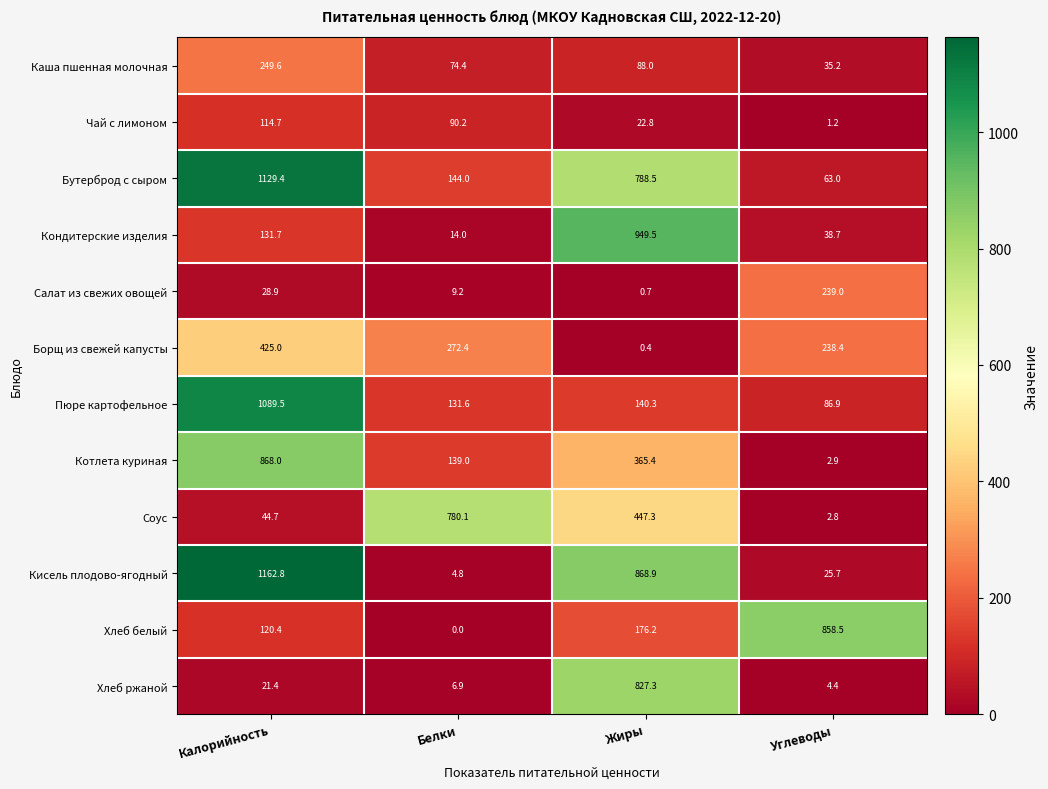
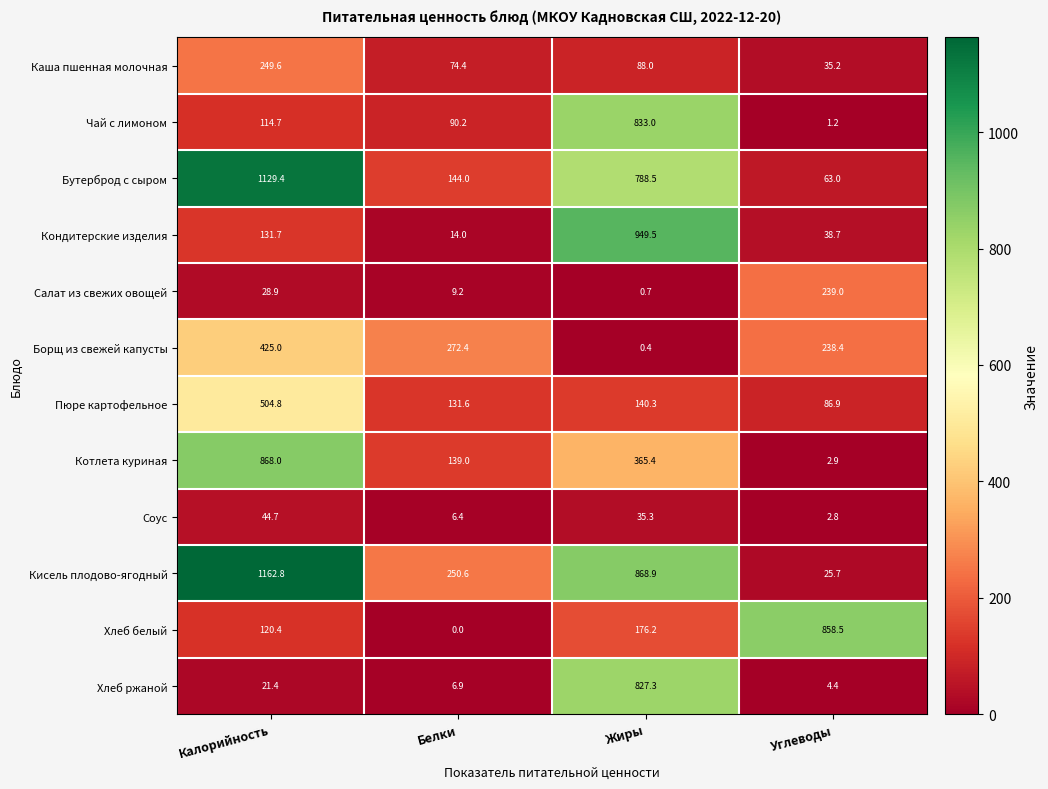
  {
    "Каша пшенная молочная": {
      "Калорийность": 249.6,
      "Белки": 74.4,
      "Жиры": 88.0,
      "Углеводы": 35.2
    },
    "Чай с лимоном": {
      "Калорийность": 114.7,
      "Белки": 90.2,
-     "Жиры": 22.8,
+     "Жиры": 833.0,
      "Углеводы": 1.2
    },
    "Бутерброд с сыром": {
      "Калорийность": 1129.4,
      "Белки": 144.0,
      "Жиры": 788.5,
      "Углеводы": 63.0
    },
    "Кондитерские изделия": {
      "Калорийность": 131.7,
      "Белки": 14.0,
      "Жиры": 949.5,
      "Углеводы": 38.7
    },
    "Салат из свежих овощей": {
      "Калорийность": 28.9,
      "Белки": 9.2,
      "Жиры": 0.7,
      "Углеводы": 239.0
    },
    "Борщ из свежей капусты": {
      "Калорийность": 425.0,
      "Белки": 272.4,
      "Жиры": 0.4,
      "Углеводы": 238.4
    },
    "Пюре картофельное": {
-     "Калорийность": 1089.5,
+     "Калорийность": 504.8,
      "Белки": 131.6,
      "Жиры": 140.3,
      "Углеводы": 86.9
    },
    "Котлета куриная": {
      "Калорийность": 868.0,
      "Белки": 139.0,
      "Жиры": 365.4,
      "Углеводы": 2.9
    },
    "Соус": {
      "Калорийность": 44.7,
-     "Белки": 780.1,
-     "Жиры": 447.3,
+     "Белки": 6.4,
+     "Жиры": 35.3,
      "Углеводы": 2.8
    },
    "Кисель плодово-ягодный": {
      "Калорийность": 1162.8,
-     "Белки": 4.8,
+     "Белки": 250.6,
      "Жиры": 868.9,
      "Углеводы": 25.7
    },
    "Хлеб белый": {
      "Калорийность": 120.4,
      "Белки": 0.0,
      "Жиры": 176.2,
      "Углеводы": 858.5
    },
    "Хлеб ржаной": {
      "Калорийность": 21.4,
      "Белки": 6.9,
      "Жиры": 827.3,
      "Углеводы": 4.4
    }
  }
